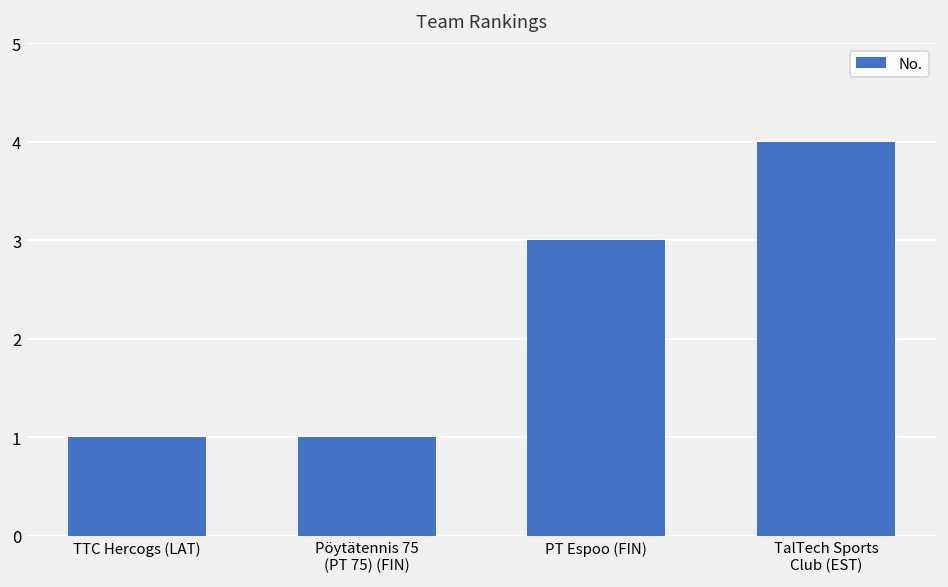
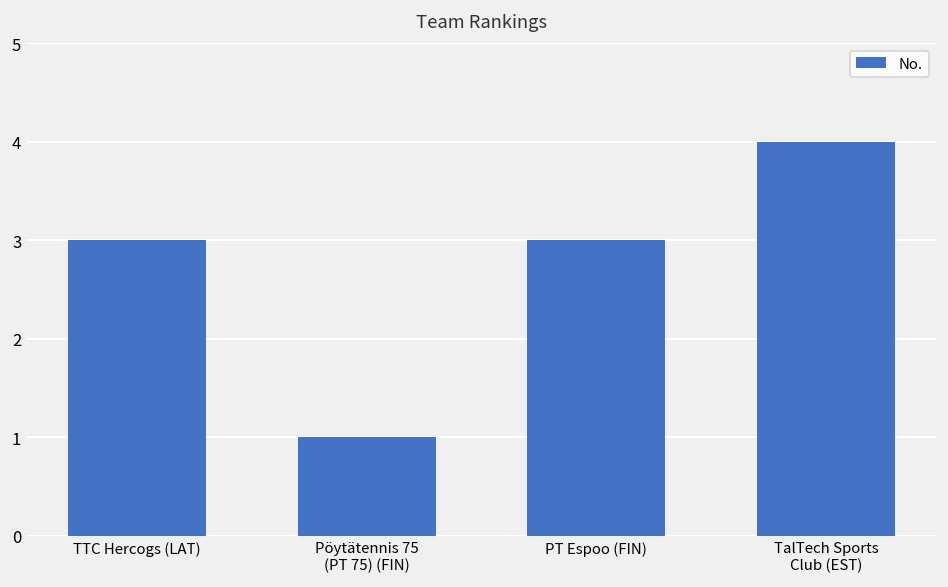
  {
-   "TTC Hercogs (LAT)": 1,
+   "TTC Hercogs (LAT)": 3,
    "Pöytätennis 75 (PT 75) (FIN)": 1,
    "PT Espoo (FIN)": 3,
    "TalTech Sports Club (EST)": 4
  }
